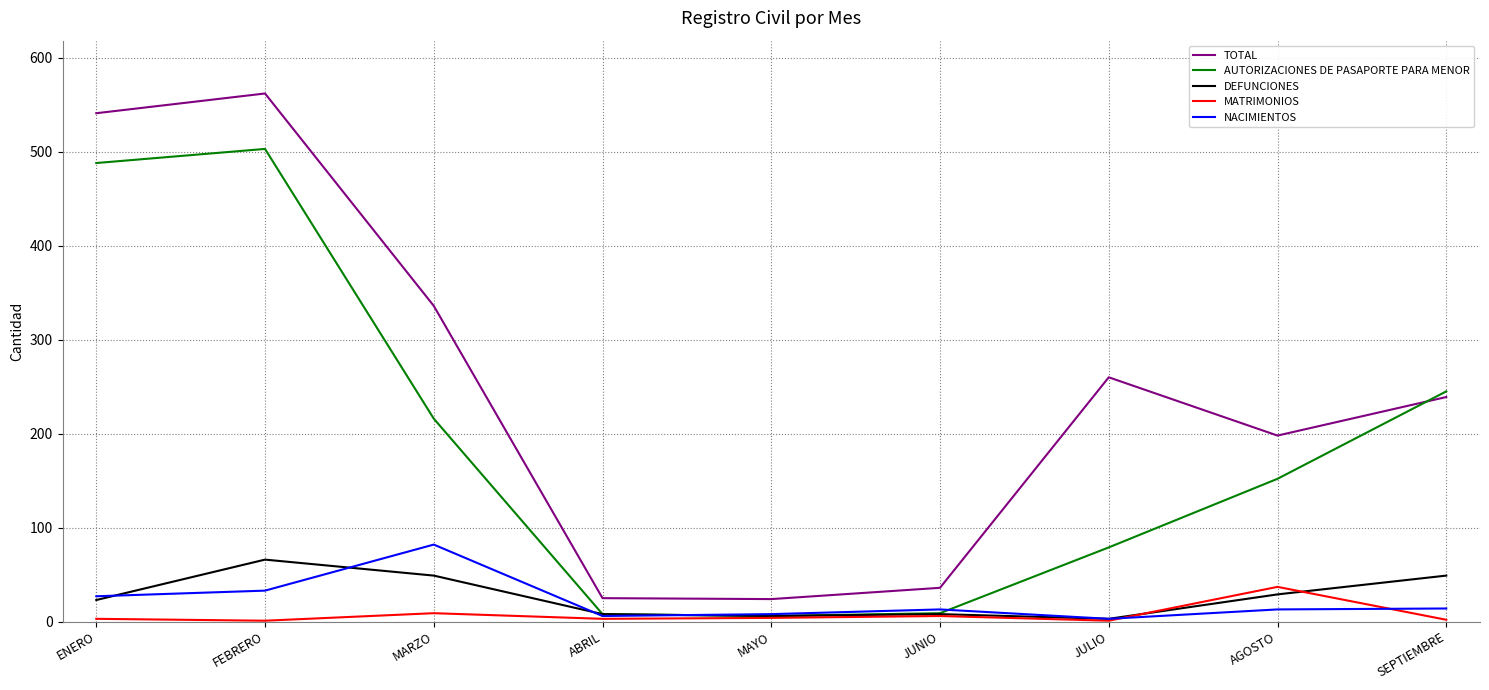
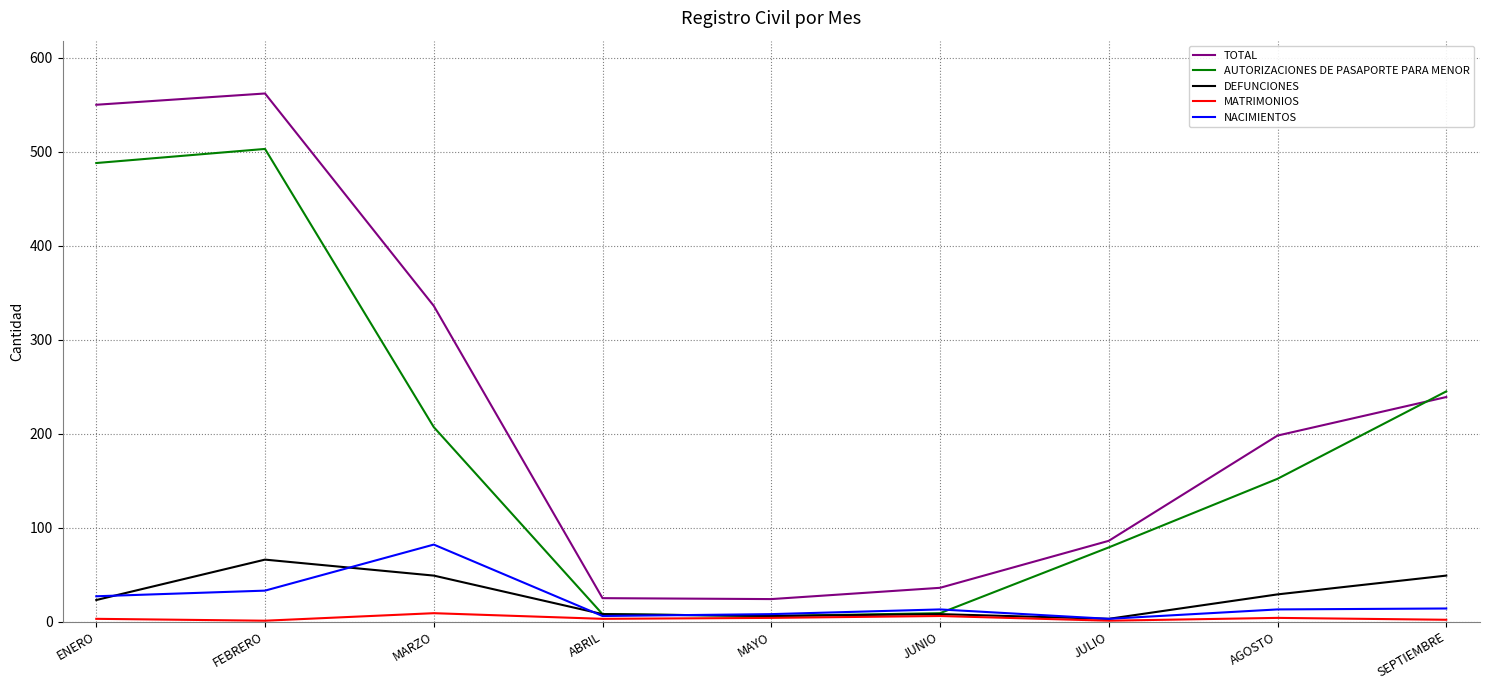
  {
    "TOTAL": {
-     "ENERO": 540,
+     "ENERO": 550,
      "FEBRERO": 560,
      "MARZO": 340,
      "ABRIL": 30,
      "MAYO": 20,
      "JUNIO": 40,
-     "JULIO": 260,
+     "JULIO": 90,
      "AGOSTO": 200,
      "SEPTIEMBRE": 240
    },
    "AUTORIZACIONES DE PASAPORTE PARA MENOR": {
      "ENERO": 490,
      "FEBRERO": 500,
-     "MARZO": 220,
+     "MARZO": 210,
      "JULIO": 80,
      "AGOSTO": 150,
      "SEPTIEMBRE": 250
    },
    "DEFUNCIONES": {
      "ENERO": 20,
      "FEBRERO": 70,
      "MARZO": 50,
      "AGOSTO": 30,
      "SEPTIEMBRE": 50
    },
    "MATRIMONIOS": {
      "ENERO": 0,
      "FEBRERO": 0,
      "MARZO": 10,
      "ABRIL": 0,
-     "AGOSTO": 40,
+     "AGOSTO": 0,
      "SEPTIEMBRE": 0
    },
    "NACIMIENTOS": {
      "ENERO": 30,
      "FEBRERO": 30,
      "MARZO": 80,
      "JUNIO": 10,
      "AGOSTO": 10,
      "SEPTIEMBRE": 10
    }
  }
